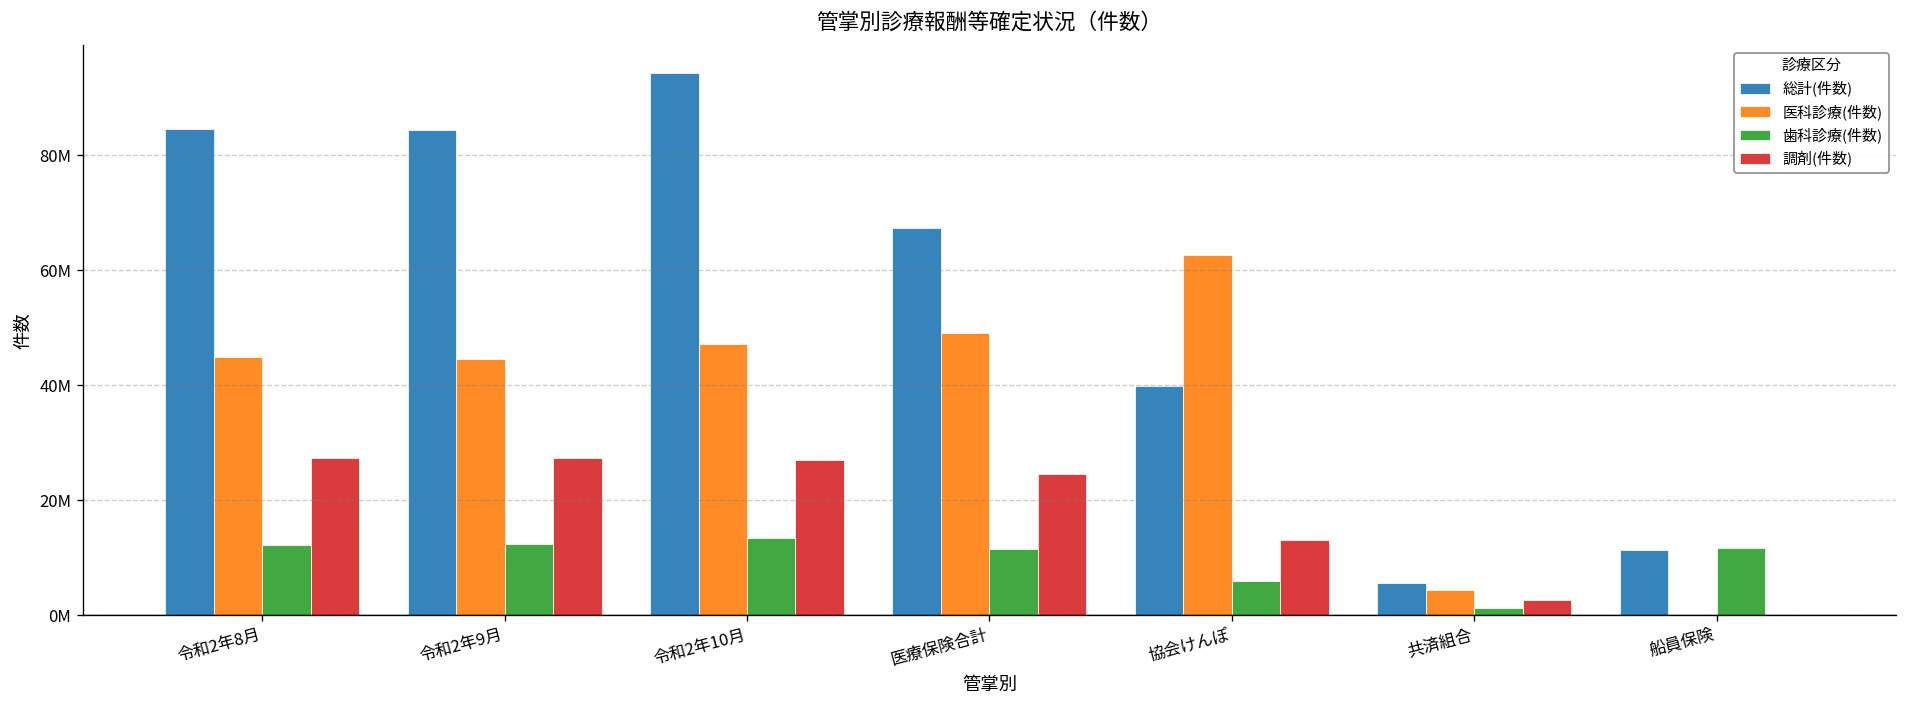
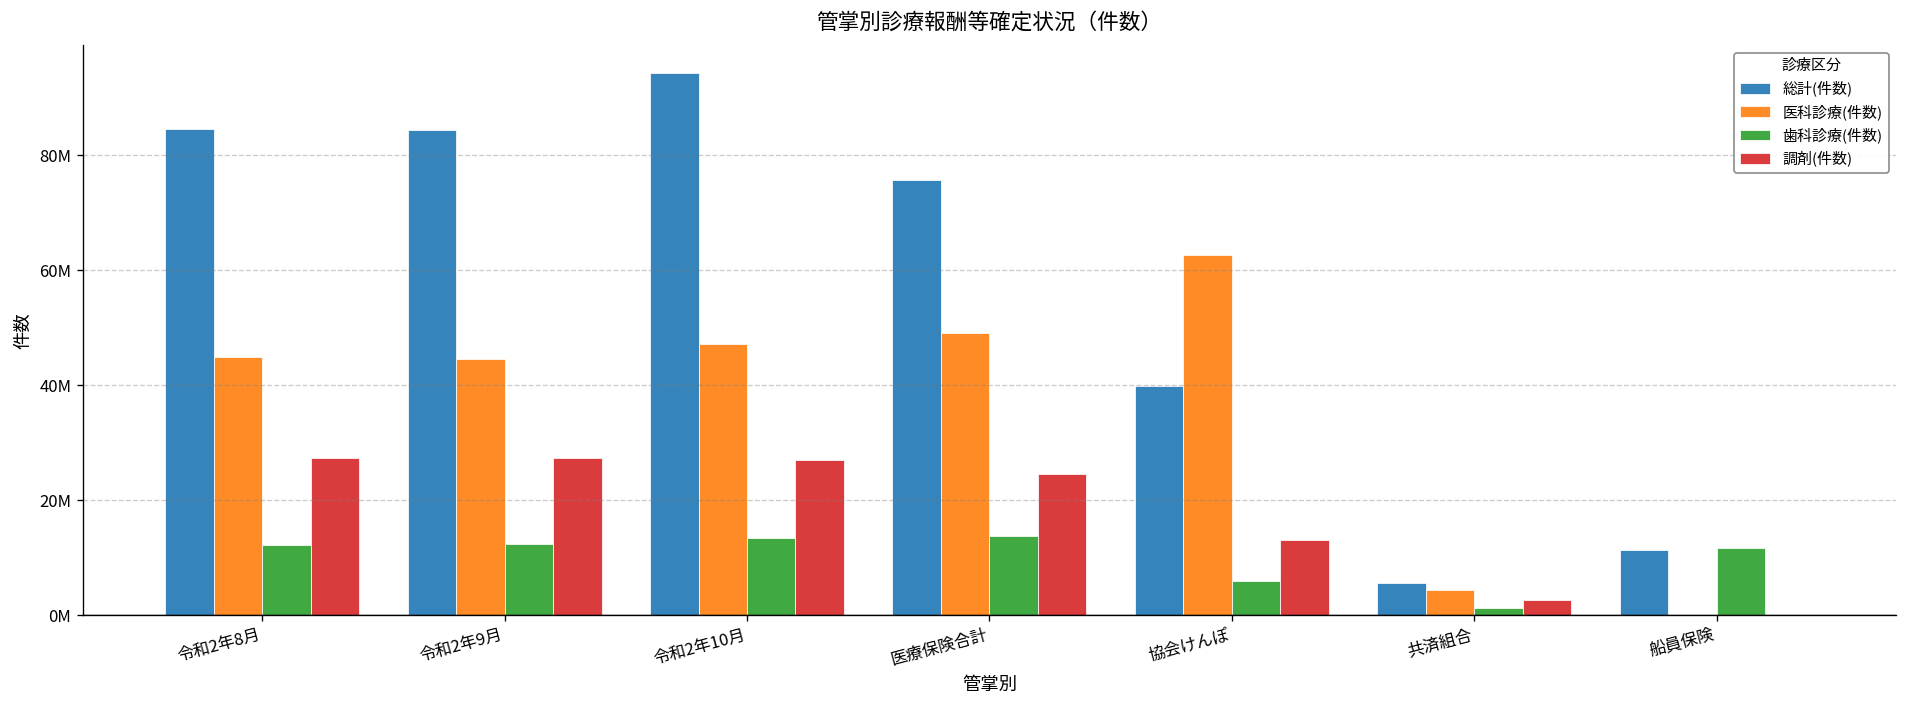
  {
    "総計(件数)": {
      "令和2年8月": 85000000,
      "令和2年9月": 84000000,
      "令和2年10月": 94000000,
-     "医療保険合計": 67000000,
+     "医療保険合計": 76000000,
      "協会けんぽ": 40000000,
      "共済組合": 6000000,
      "船員保険": 11000000
    },
    "医科診療(件数)": {
      "令和2年8月": 45000000,
      "令和2年9月": 44000000,
      "令和2年10月": 47000000,
      "医療保険合計": 49000000,
      "協会けんぽ": 63000000,
      "共済組合": 4000000
    },
    "歯科診療(件数)": {
      "令和2年8月": 12000000,
      "令和2年9月": 12000000,
      "令和2年10月": 13000000,
-     "医療保険合計": 11000000,
+     "医療保険合計": 14000000,
      "協会けんぽ": 6000000,
      "共済組合": 1000000,
      "船員保険": 12000000
    },
    "調剤(件数)": {
      "令和2年8月": 27000000,
      "令和2年9月": 27000000,
      "令和2年10月": 27000000,
      "医療保険合計": 25000000,
      "協会けんぽ": 13000000,
      "共済組合": 3000000
    }
  }
